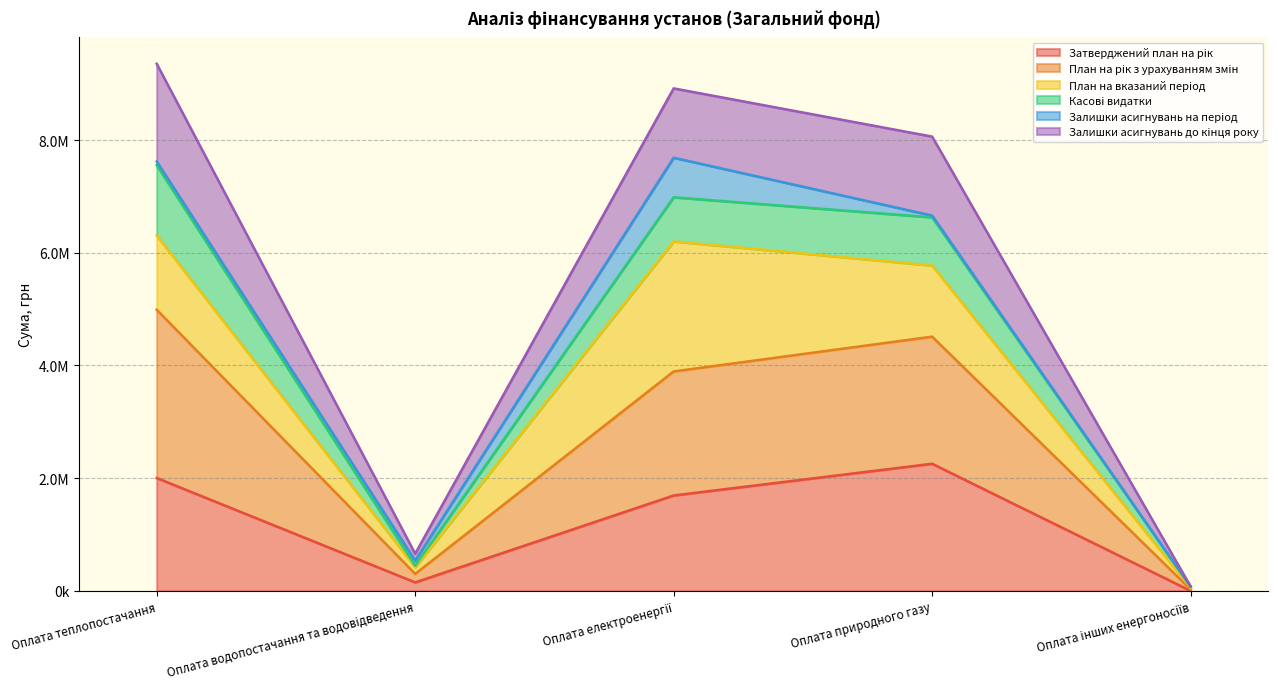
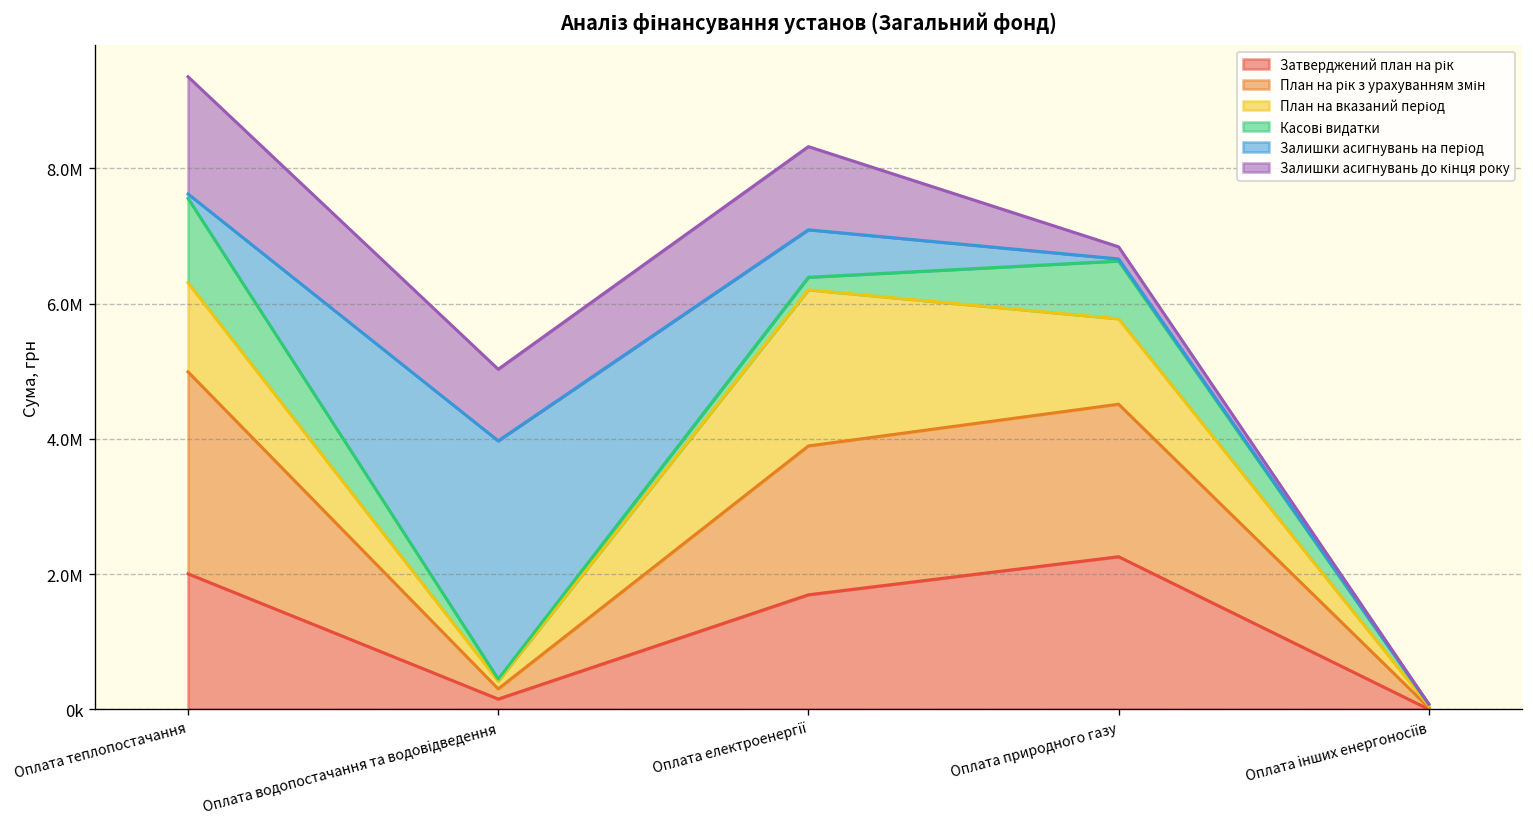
  {
    "План на вказаний період": {
      "Оплата теплопостачання": 1300000,
      "Оплата електроенергії": 2300000,
      "Оплата природного газу": 1300000
    },
    "Касові видатки": {
      "Оплата теплопостачання": 1200000,
-     "Оплата електроенергії": 800000
+     "Оплата електроенергії": 200000
    },
    "Залишки асигнувань на період": {
      "Оплата теплопостачання": 100000,
-     "Оплата водопостачання та водовідведення": 100000,
+     "Оплата водопостачання та водовідведення": 3500000,
      "Оплата електроенергії": 700000
    },
    "Залишки асигнувань до кінця року": {
      "Оплата теплопостачання": 1700000,
-     "Оплата водопостачання та водовідведення": 100000,
+     "Оплата водопостачання та водовідведення": 1100000,
      "Оплата електроенергії": 1200000,
-     "Оплата природного газу": 1400000
+     "Оплата природного газу": 200000
    }
  }
